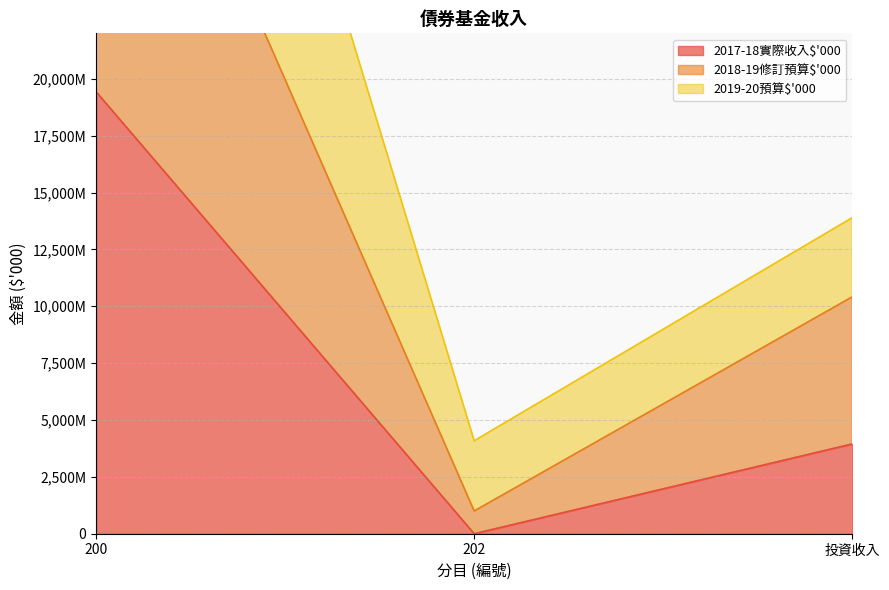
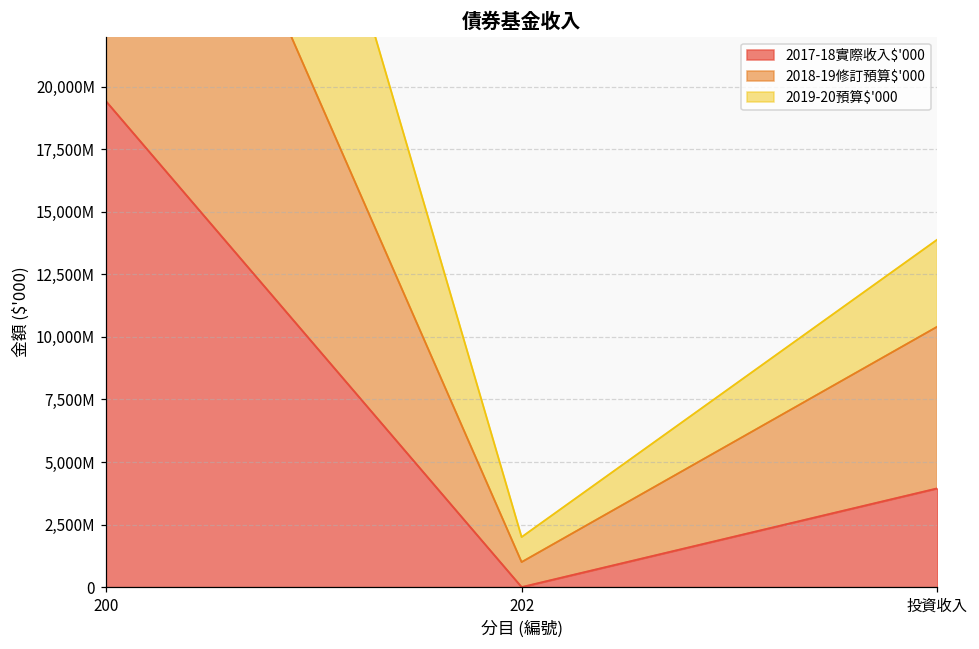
  {
    "2019-20預算$'000": {
-     "202": "3,100,000,000",
+     "202": "1,000,000,000",
      "投資收入": "3,500,000,000"
    }
  }
